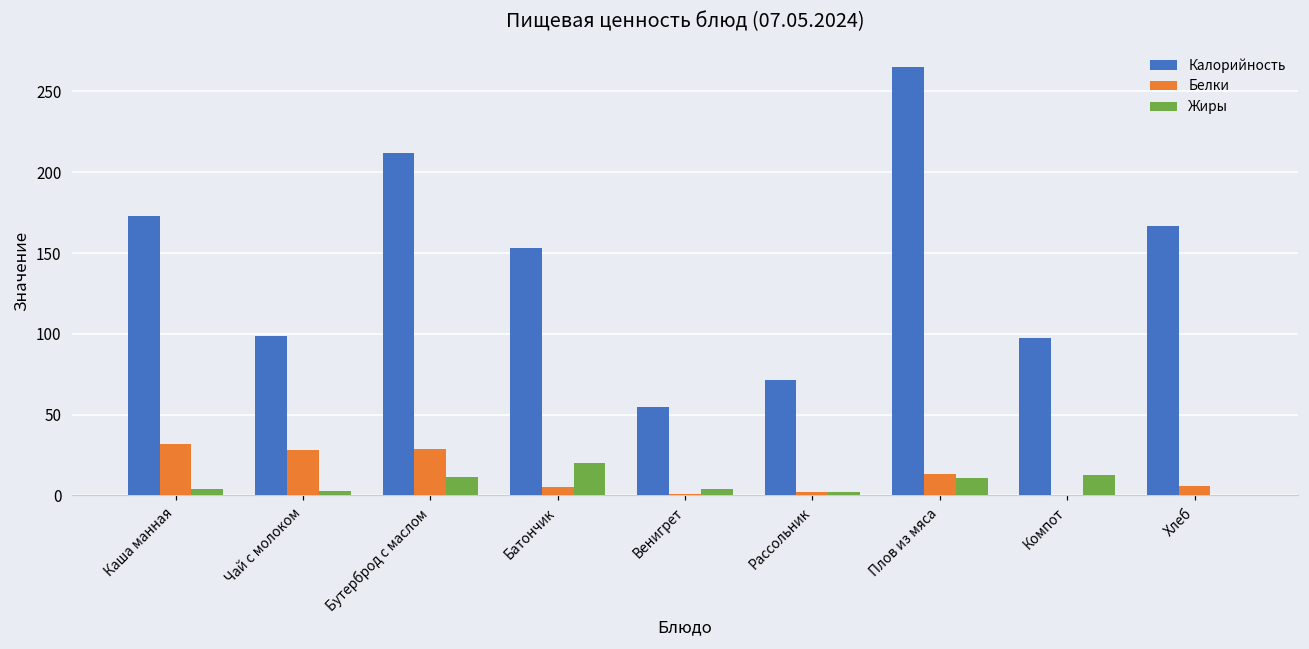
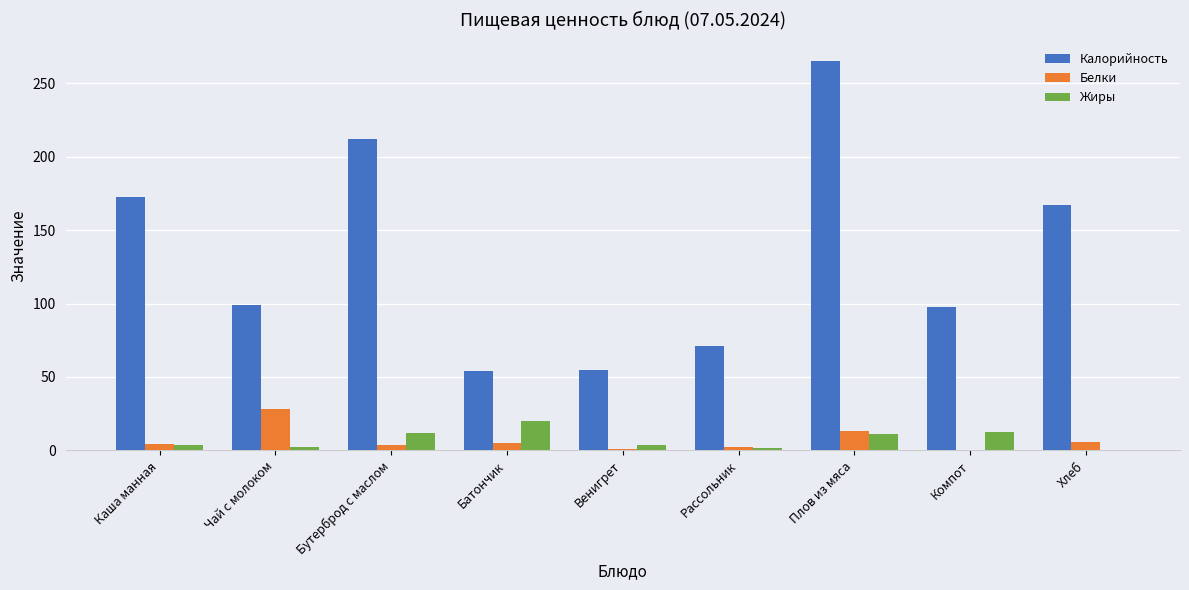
  {
    "Калорийность": {
      "Каша манная": 173,
      "Чай с молоком": 99,
      "Бутерброд с маслом": 212,
-     "Батончик": 153,
+     "Батончик": 54,
      "Венигрет": 55,
      "Рассольник": 71,
      "Плов из мяса": 265,
      "Компот": 98,
      "Хлеб": 167
    },
    "Белки": {
-     "Каша манная": 32,
+     "Каша манная": 4,
      "Чай с молоком": 28,
-     "Бутерброд с маслом": 29,
+     "Бутерброд с маслом": 4,
      "Батончик": 5,
      "Рассольник": 2,
      "Плов из мяса": 13,
      "Хлеб": 6
    },
    "Жиры": {
      "Каша манная": 4,
      "Чай с молоком": 3,
      "Бутерброд с маслом": 12,
      "Батончик": 20,
      "Венигрет": 4,
      "Рассольник": 2,
      "Плов из мяса": 11,
      "Компот": 13
    }
  }
